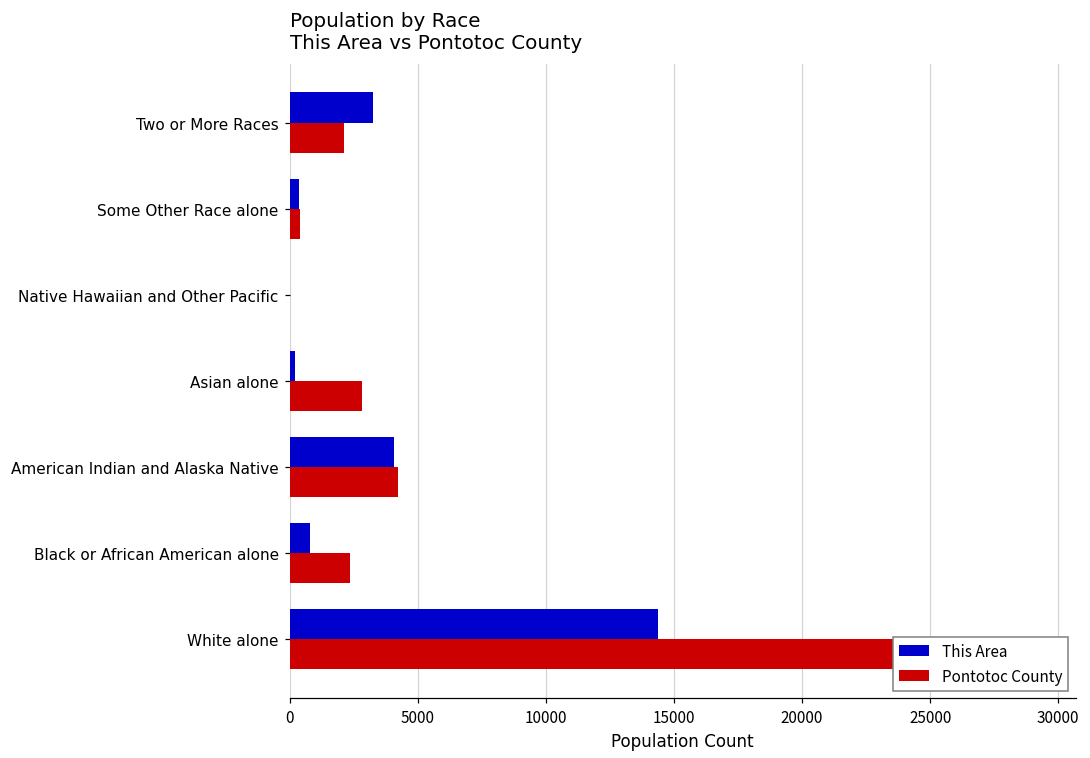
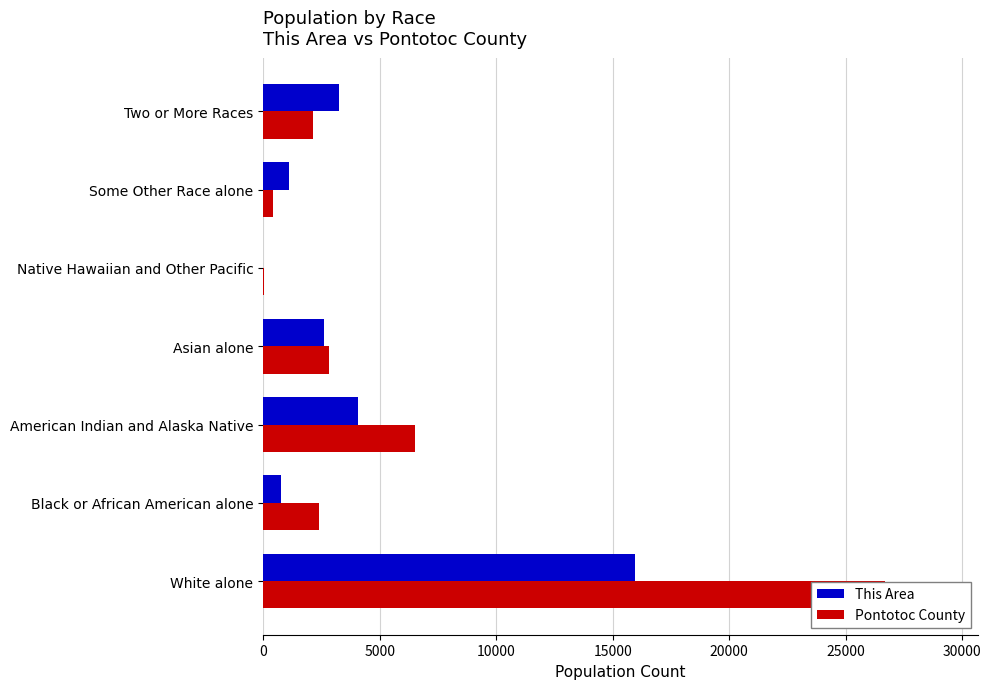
  {
    "This Area": {
      "Two or More Races": 3200,
-     "Some Other Race alone": 400,
-     "Asian alone": 200,
+     "Some Other Race alone": 1100,
+     "Asian alone": 2600,
      "American Indian and Alaska Native": 4100,
      "Black or African American alone": 800,
-     "White alone": 14400
+     "White alone": 16000
    },
    "Pontotoc County": {
      "Two or More Races": 2100,
      "Some Other Race alone": 400,
      "Asian alone": 2800,
-     "American Indian and Alaska Native": 4200,
+     "American Indian and Alaska Native": 6500,
      "Black or African American alone": 2400
    }
  }
